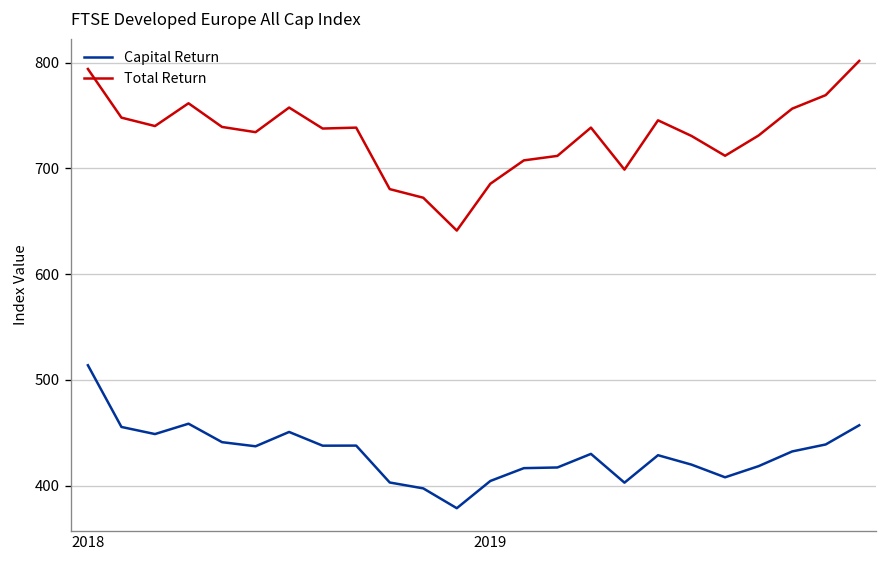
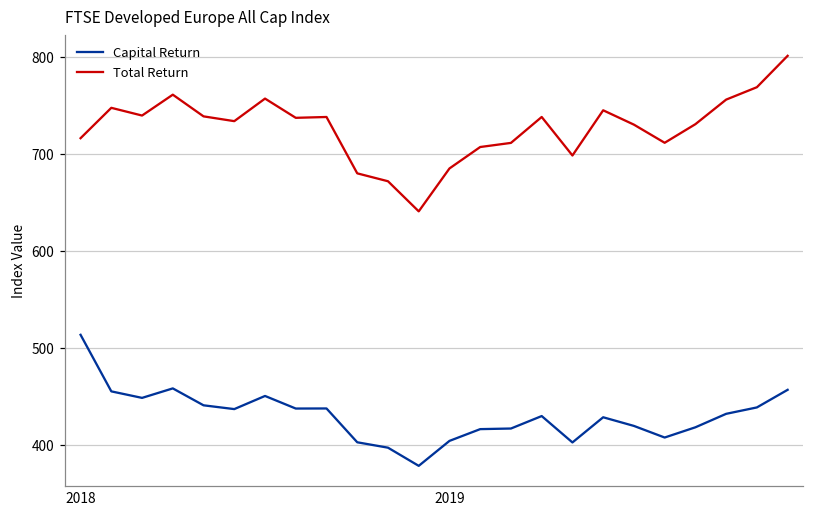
  {
    "Capital Return": {
      "2018": 510,
      "2019": 400
    },
    "Total Return": {
-     "2018": 790,
+     "2018": 720,
      "2019": 690
    }
  }
